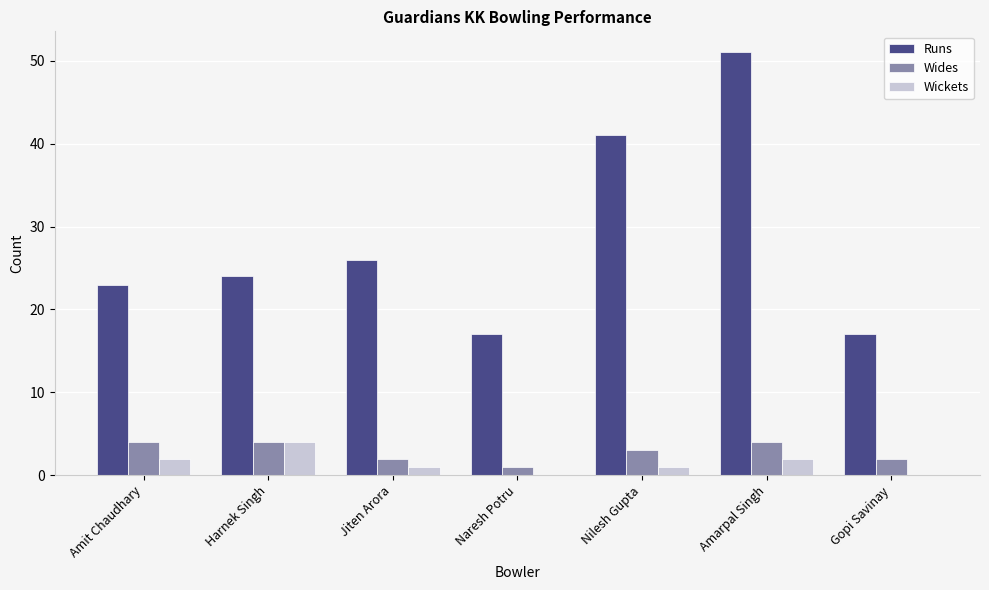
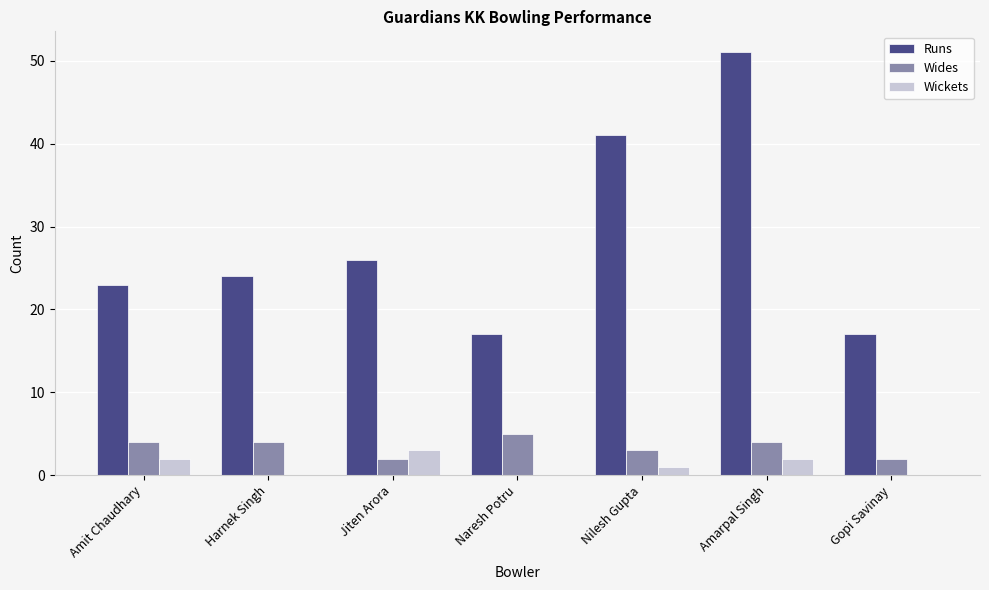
  {
    "Runs": {
      "Amit Chaudhary": 23,
      "Harnek Singh": 24,
      "Jiten Arora": 26,
      "Naresh Potru": 17,
      "Nilesh Gupta": 41,
      "Amarpal Singh": 51,
      "Gopi Savinay": 17
    },
    "Wides": {
      "Amit Chaudhary": 4,
      "Harnek Singh": 4,
      "Jiten Arora": 2,
-     "Naresh Potru": 1,
+     "Naresh Potru": 5,
      "Nilesh Gupta": 3,
      "Amarpal Singh": 4,
      "Gopi Savinay": 2
    },
    "Wickets": {
      "Amit Chaudhary": 2,
-     "Harnek Singh": 4,
-     "Jiten Arora": 1,
+     "Harnek Singh": 0,
+     "Jiten Arora": 3,
      "Naresh Potru": 0,
      "Nilesh Gupta": 1,
      "Amarpal Singh": 2,
      "Gopi Savinay": 0
    }
  }
